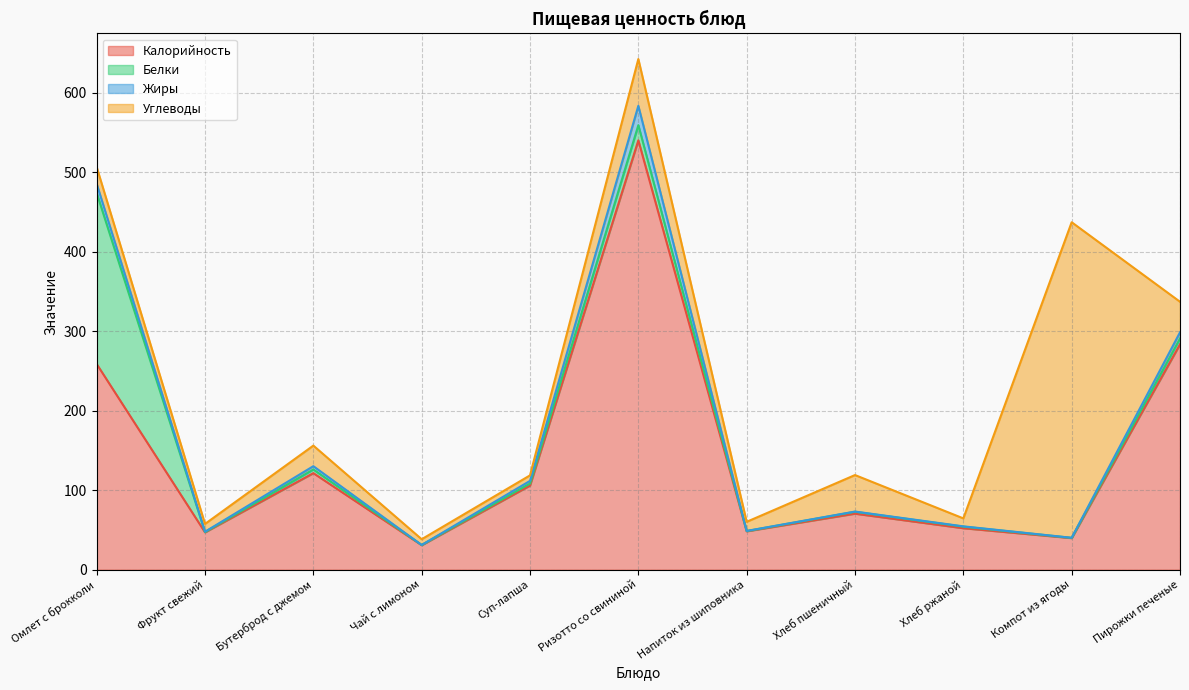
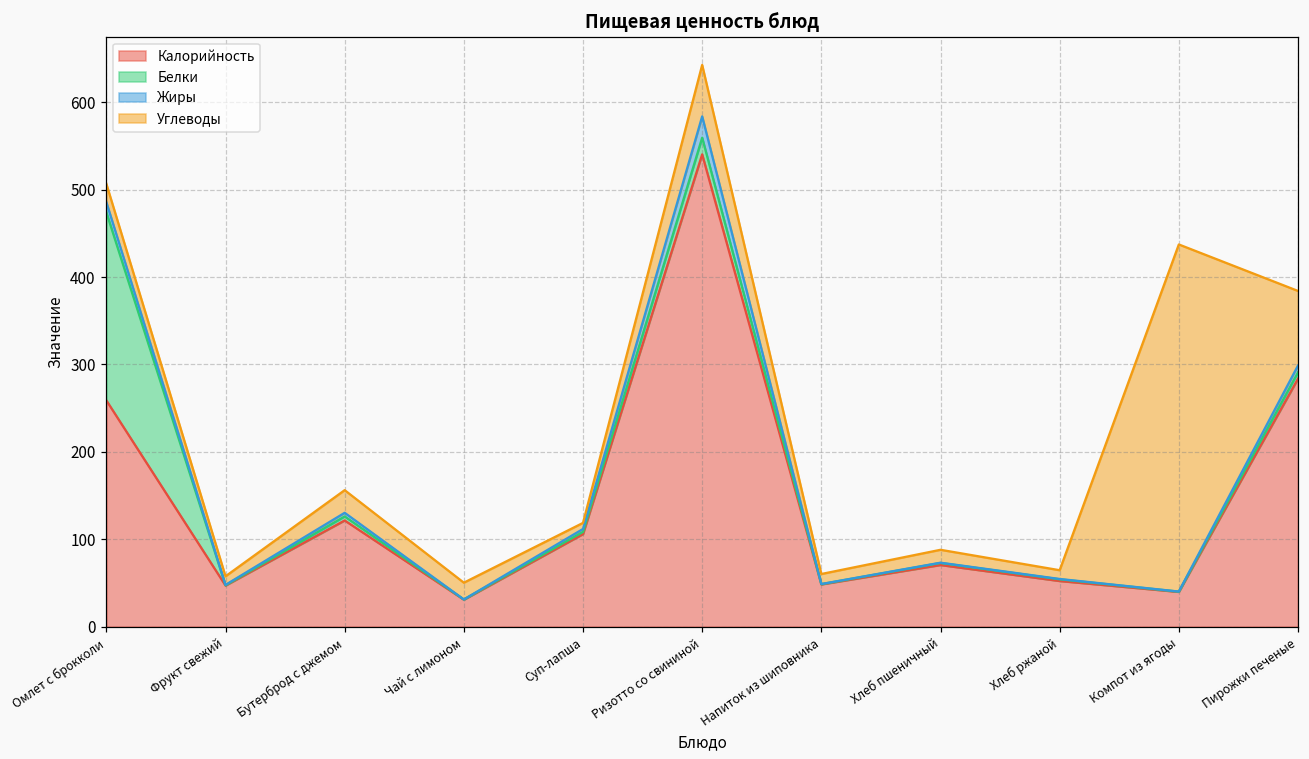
  {
    "Калорийность": {
      "Омлет с брокколи": 260,
      "Бутерброд с джемом": 120,
      "Ризотто со свининой": 540,
      "Пирожки печеные": 280
    },
    "Белки": {
      "Омлет с брокколи": 220,
      "Бутерброд с джемом": 0,
      "Ризотто со свининой": 20,
      "Пирожки печеные": 10
    },
    "Жиры": {
      "Омлет с брокколи": 10,
      "Бутерброд с джемом": 0,
      "Суп-лапша": 0,
      "Ризотто со свининой": 20,
      "Пирожки печеные": 10
    },
    "Углеводы": {
      "Омлет с брокколи": 20,
      "Фрукт свежий": 10,
      "Бутерброд с джемом": 30,
-     "Чай с лимоном": 10,
+     "Чай с лимоном": 20,
      "Суп-лапша": 10,
      "Ризотто со свининой": 60,
      "Напиток из шиповника": 10,
-     "Хлеб пшеничный": 50,
+     "Хлеб пшеничный": 10,
      "Хлеб ржаной": 10,
      "Компот из ягоды": 400,
-     "Пирожки печеные": 40
+     "Пирожки печеные": 90
    }
  }
